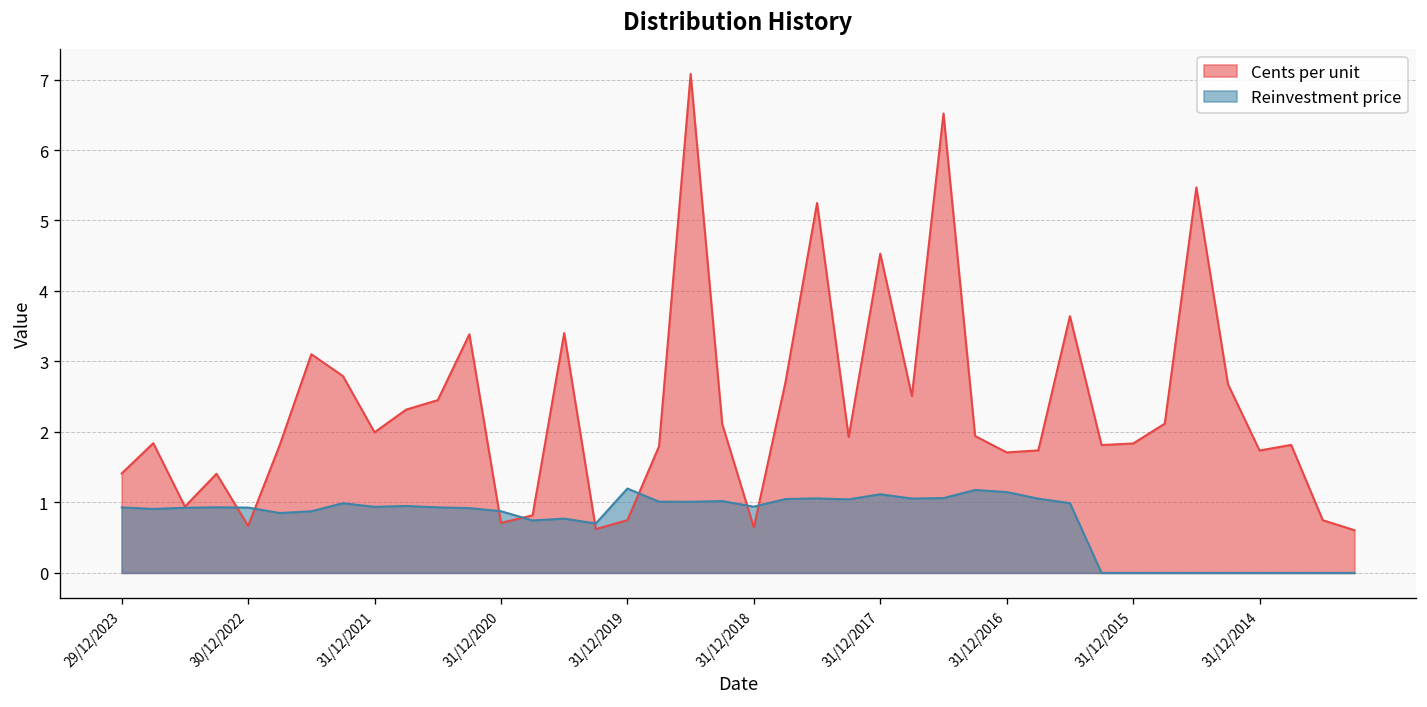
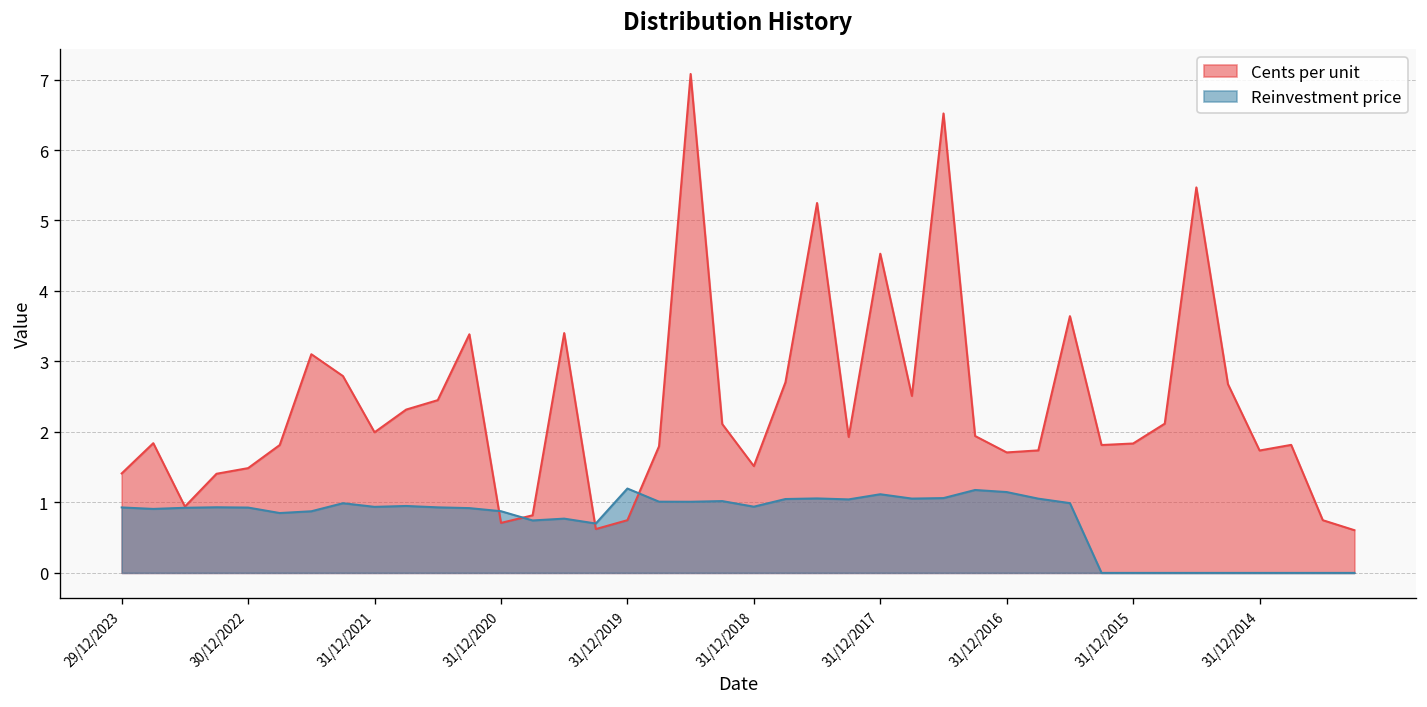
  {
    "Cents per unit": {
      "29/12/2023": 1.4,
-     "30/12/2022": 0.7,
+     "30/12/2022": 1.5,
      "31/12/2021": 2.0,
      "31/12/2020": 0.7,
      "31/12/2019": 0.7,
-     "31/12/2018": 0.6,
+     "31/12/2018": 1.5,
      "31/12/2017": 4.5,
      "31/12/2016": 1.7,
      "31/12/2015": 1.8,
      "31/12/2014": 1.7
    },
    "Reinvestment price": {
      "29/12/2023": 0.9,
      "30/12/2022": 0.9,
      "31/12/2021": 0.9,
      "31/12/2020": 0.9,
      "31/12/2019": 1.2,
      "31/12/2018": 0.9,
      "31/12/2017": 1.1,
      "31/12/2016": 1.1,
      "31/12/2015": 0.0,
      "31/12/2014": 0.0
    }
  }
